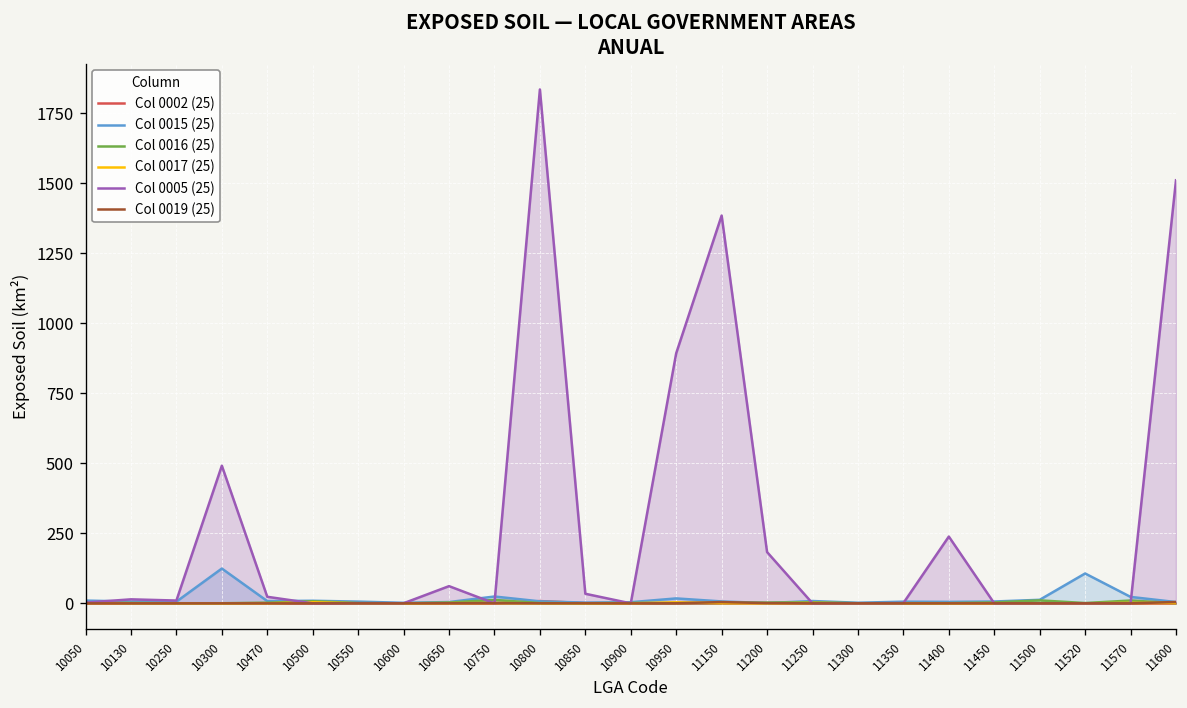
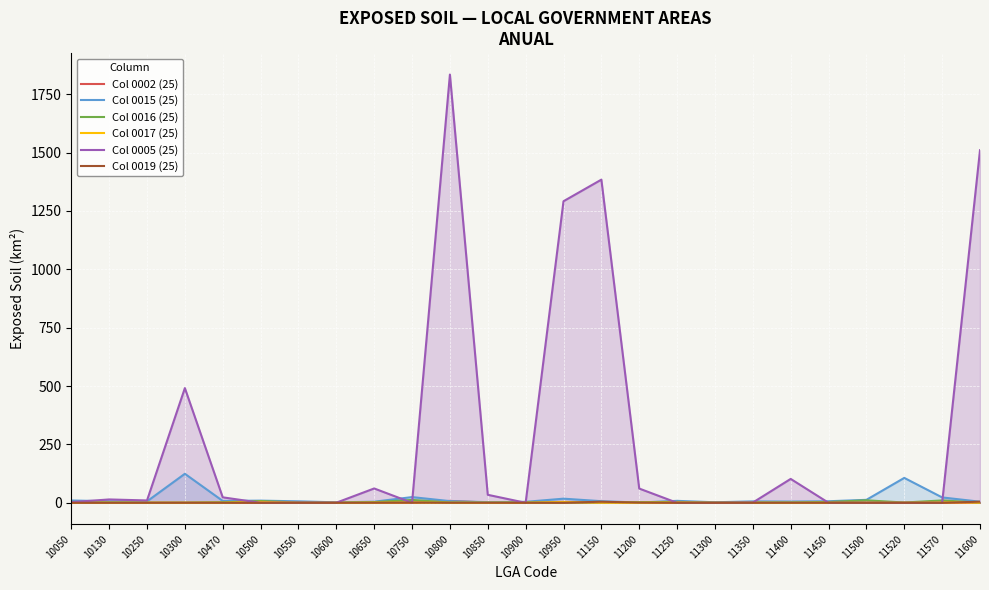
  {
    "Col 0015 (25)": {
      "10300": 120,
      "10750": 20,
      "10950": 20,
      "11520": 110,
      "11570": 20
    },
    "Col 0016 (25)": {
      "10750": 10
    },
    "Col 0005 (25)": {
      "10300": 490,
      "10470": 20,
      "10650": 60,
      "10800": 1830,
      "10850": 30,
-     "10950": 890,
+     "10950": 1290,
      "11150": 1380,
-     "11200": 180,
-     "11400": 240,
+     "11200": 60,
+     "11400": 100,
      "11600": 1510
    }
  }
